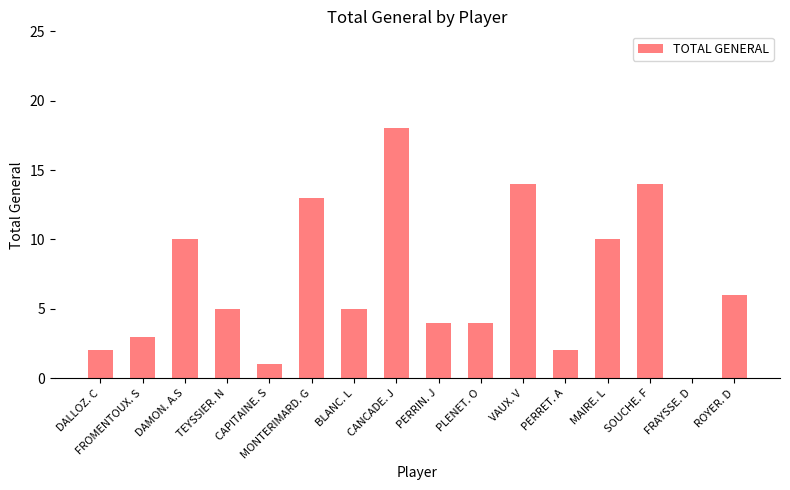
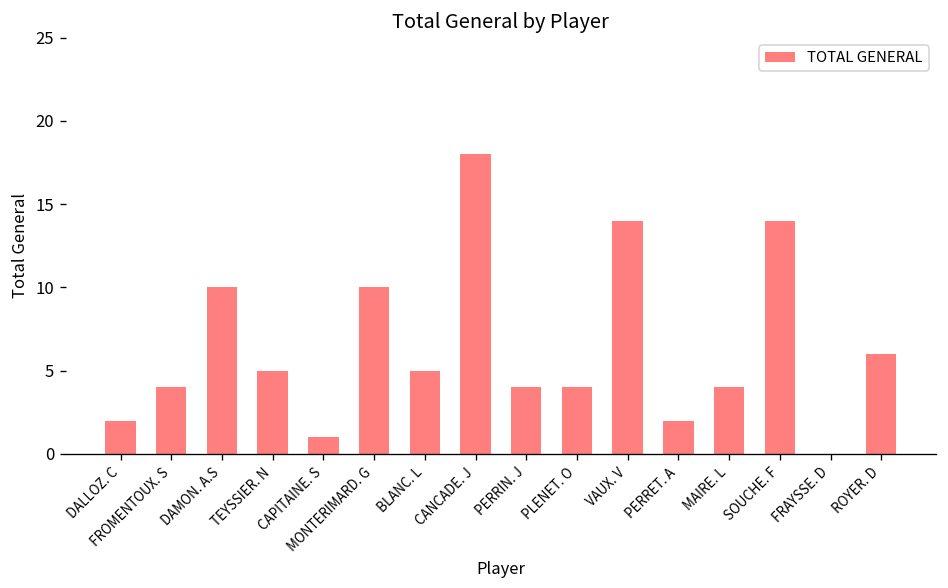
  {
    "DALLOZ. C": 2,
-   "FROMENTOUX. S": 3,
+   "FROMENTOUX. S": 4,
    "DAMON. A.S": 10,
    "TEYSSIER. N": 5,
    "CAPITAINE. S": 1,
-   "MONTERIMARD. G": 13,
+   "MONTERIMARD. G": 10,
    "BLANC. L": 5,
    "CANCADE. J": 18,
    "PERRIN. J": 4,
    "PLENET. O": 4,
    "VAUX. V": 14,
    "PERRET. A": 2,
-   "MAIRE. L": 10,
+   "MAIRE. L": 4,
    "SOUCHE. F": 14,
    "FRAYSSE. D": 0,
    "ROYER. D": 6
  }
